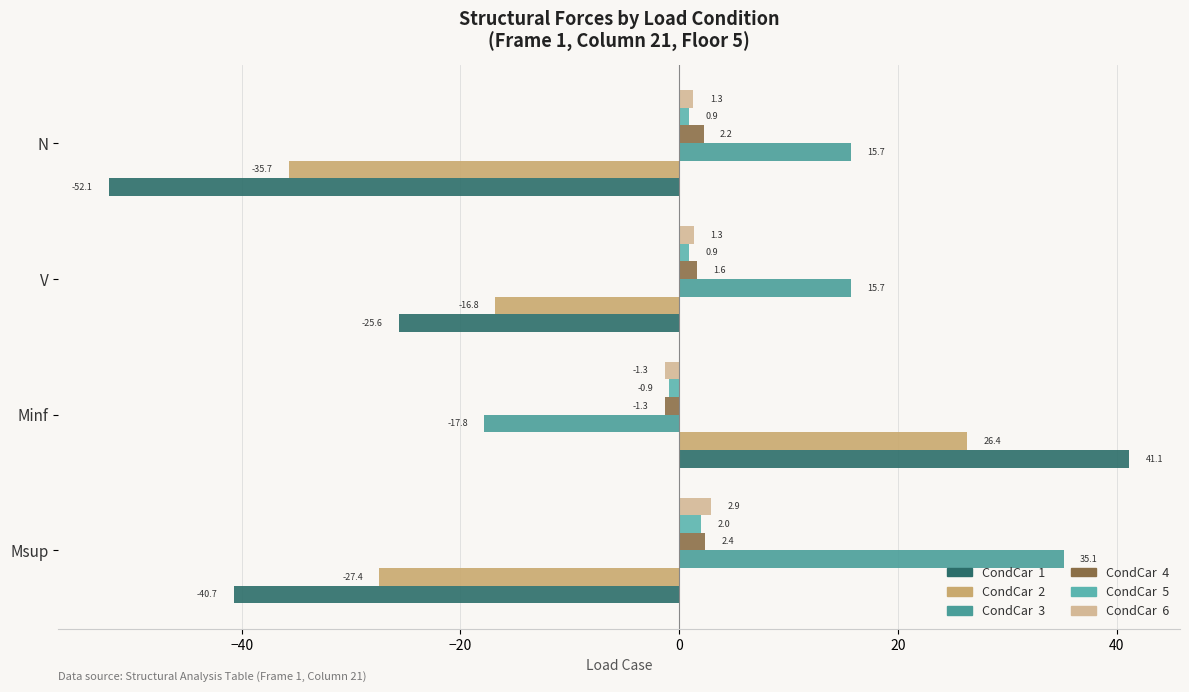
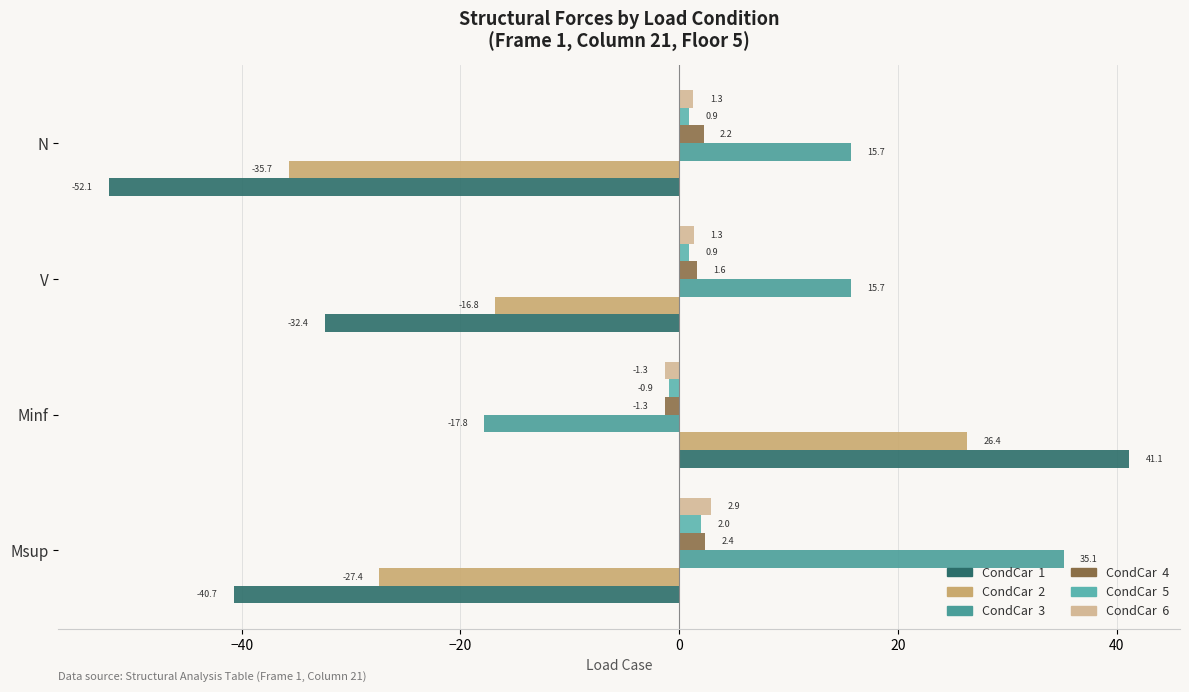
  {
    "CondCar 1": {
      "N": -52.1,
-     "V": -25.6,
+     "V": -32.4,
      "Minf": 41.1,
      "Msup": -40.7
    },
    "CondCar 4": {
      "N": 2.2,
      "V": 1.6,
      "Minf": -1.3,
      "Msup": 2.4
    }
  }
